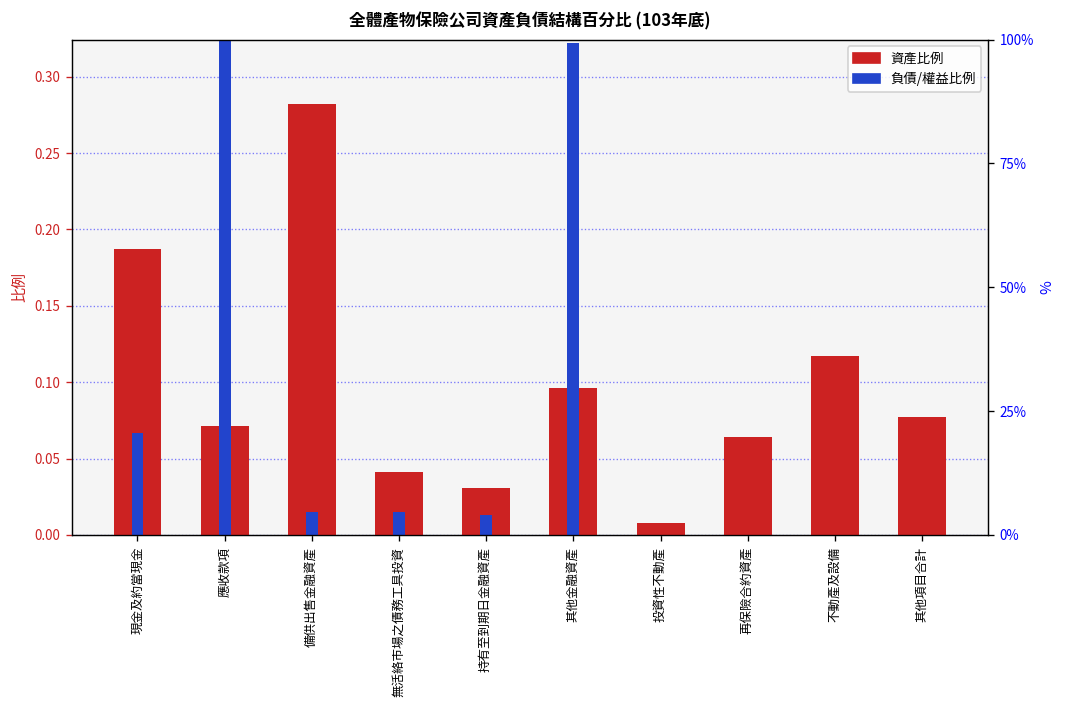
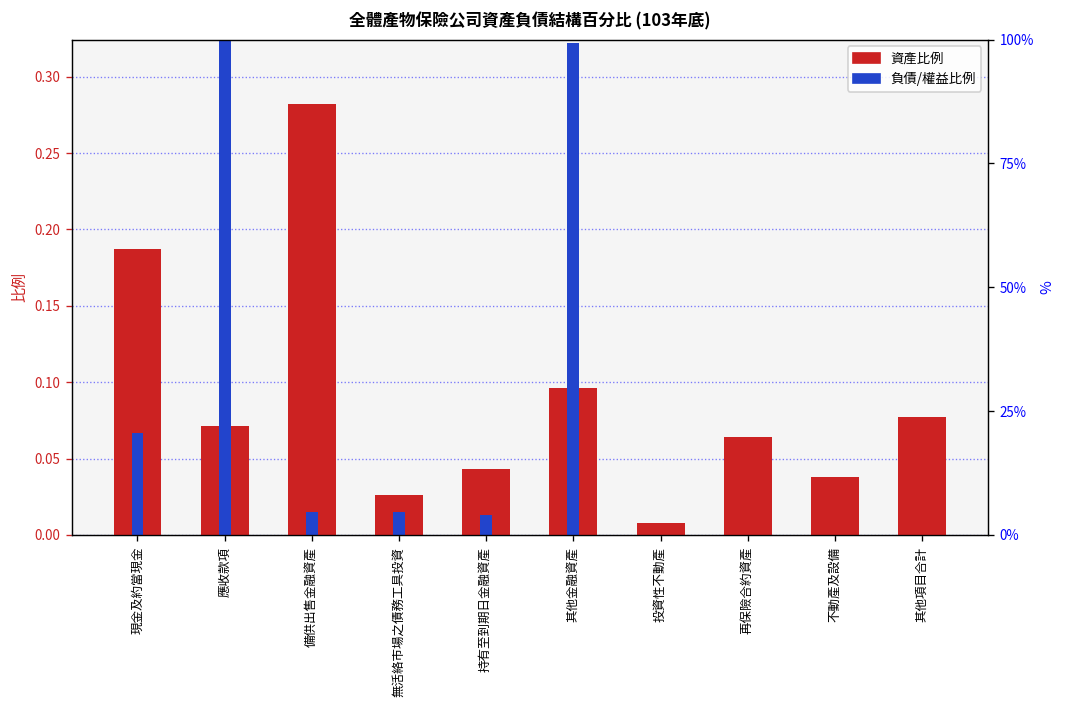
  {
    "資產比例": {
      "現金及約當現金": 0.187,
      "備供出售金融資產": 0.282,
-     "無活絡市場之債務工具投資": 0.041,
-     "持有至到期日金融資產": 0.031,
+     "無活絡市場之債務工具投資": 0.026,
+     "持有至到期日金融資產": 0.043,
      "投資性不動產": 0.008,
      "再保險合約資產": 0.064,
-     "不動產及設備": 0.117,
+     "不動產及設備": 0.038,
      "其他項目合計": 0.077
    }
  }
